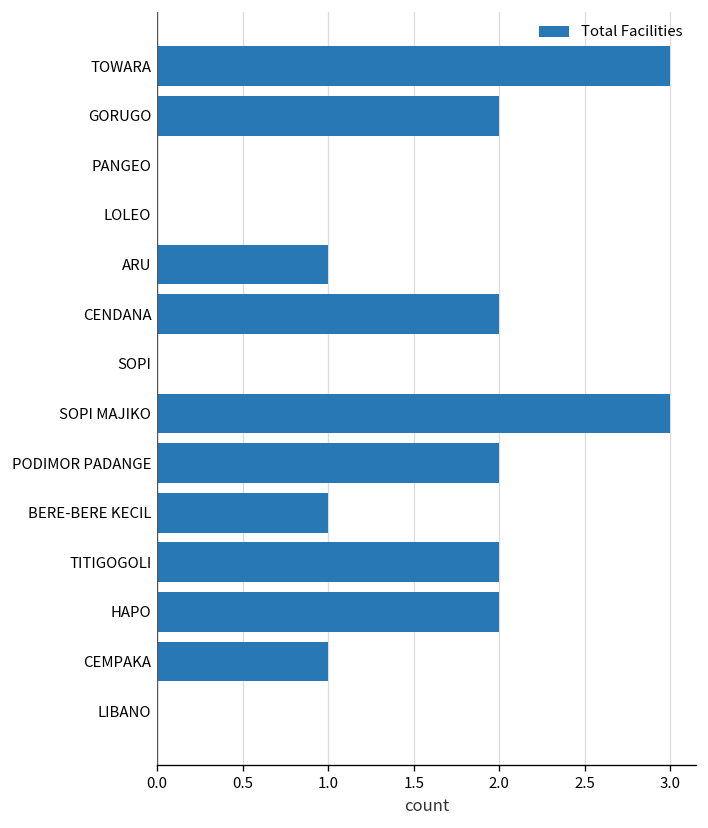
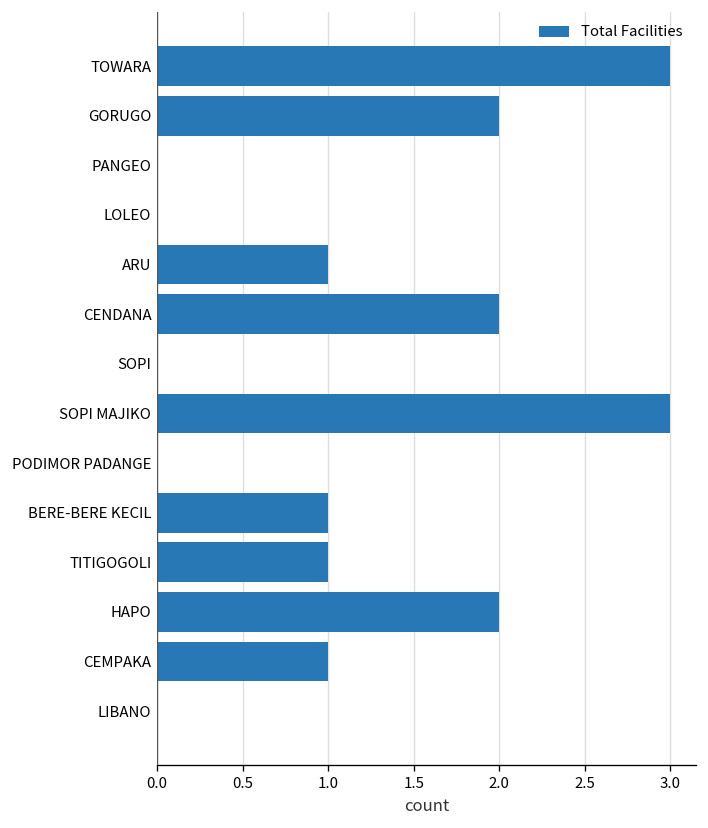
  {
    "TOWARA": 3,
    "GORUGO": 2,
    "PANGEO": 0,
    "LOLEO": 0,
    "ARU": 1,
    "CENDANA": 2,
    "SOPI": 0,
    "SOPI MAJIKO": 3,
-   "PODIMOR PADANGE": 2,
+   "PODIMOR PADANGE": 0,
    "BERE-BERE KECIL": 1,
-   "TITIGOGOLI": 2,
+   "TITIGOGOLI": 1,
    "HAPO": 2,
    "CEMPAKA": 1,
    "LIBANO": 0
  }
